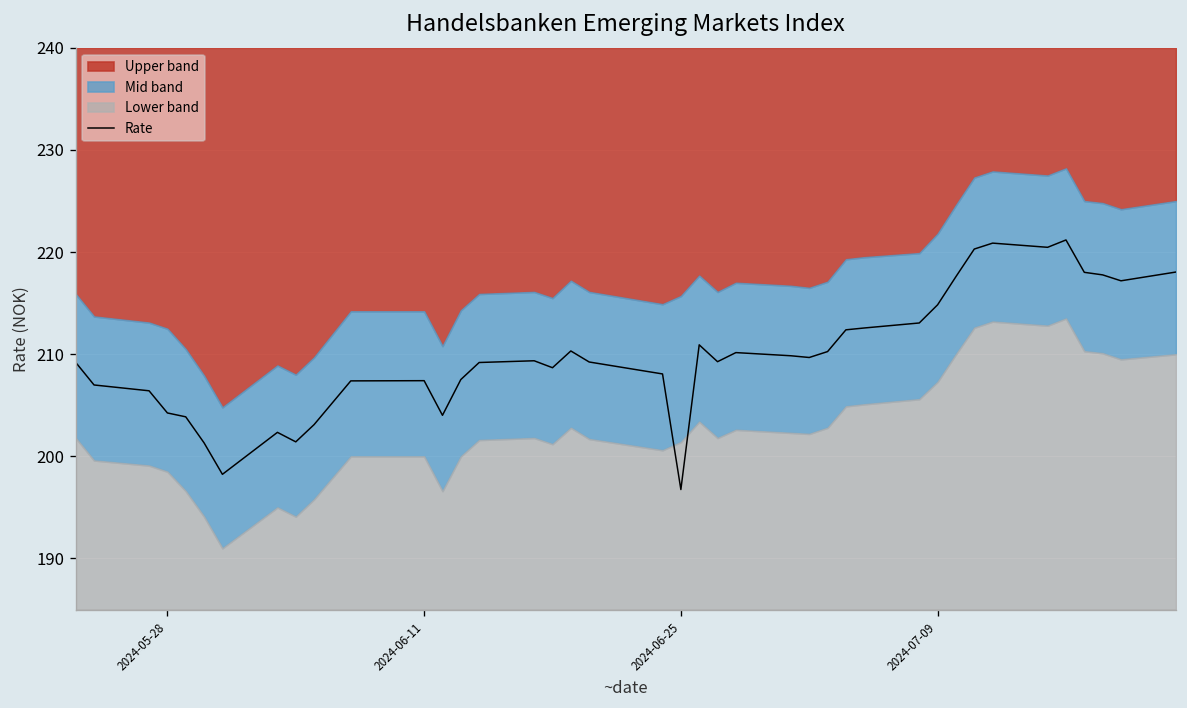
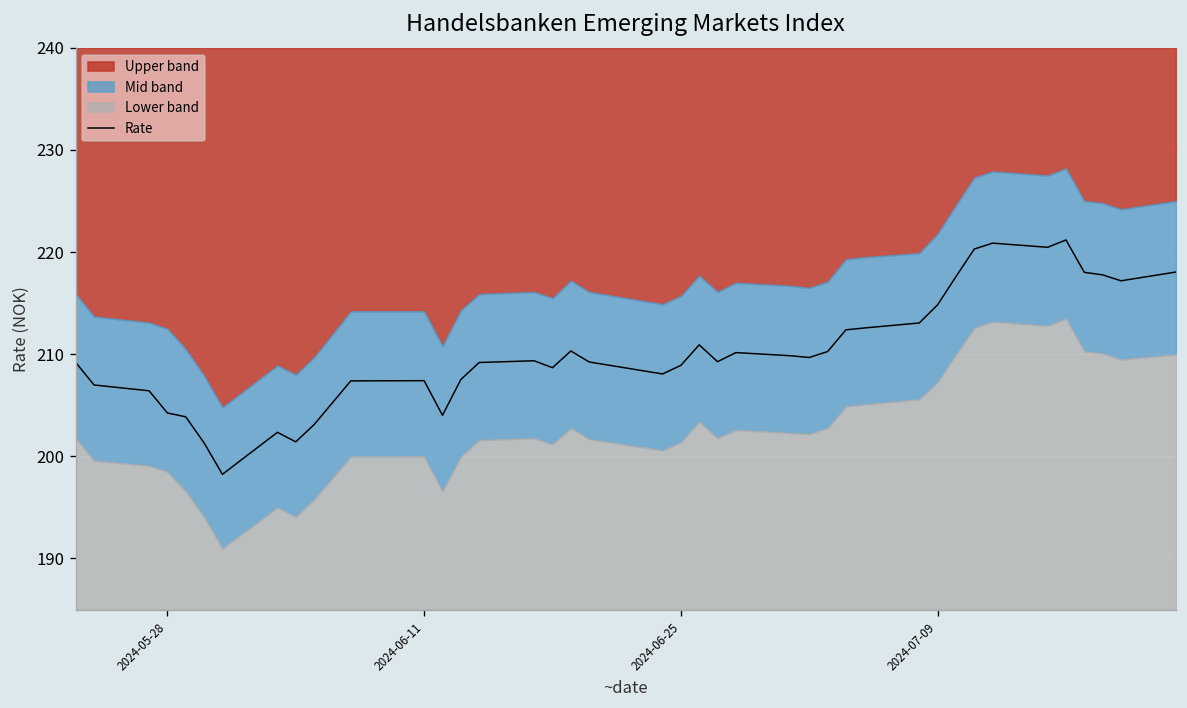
  {
    "Rate": {
      "2024-05-28": 204,
      "2024-06-11": 207,
-     "2024-06-25": 197,
+     "2024-06-25": 209,
      "2024-07-09": 215
    },
    "Upper band": {
      "2024-05-28": 28,
      "2024-06-11": 26,
      "2024-06-25": 24,
      "2024-07-09": 18
    },
    "Lower band": {
      "2024-05-28": 199,
      "2024-06-11": 200,
      "2024-06-25": 201,
      "2024-07-09": 207
    }
  }
